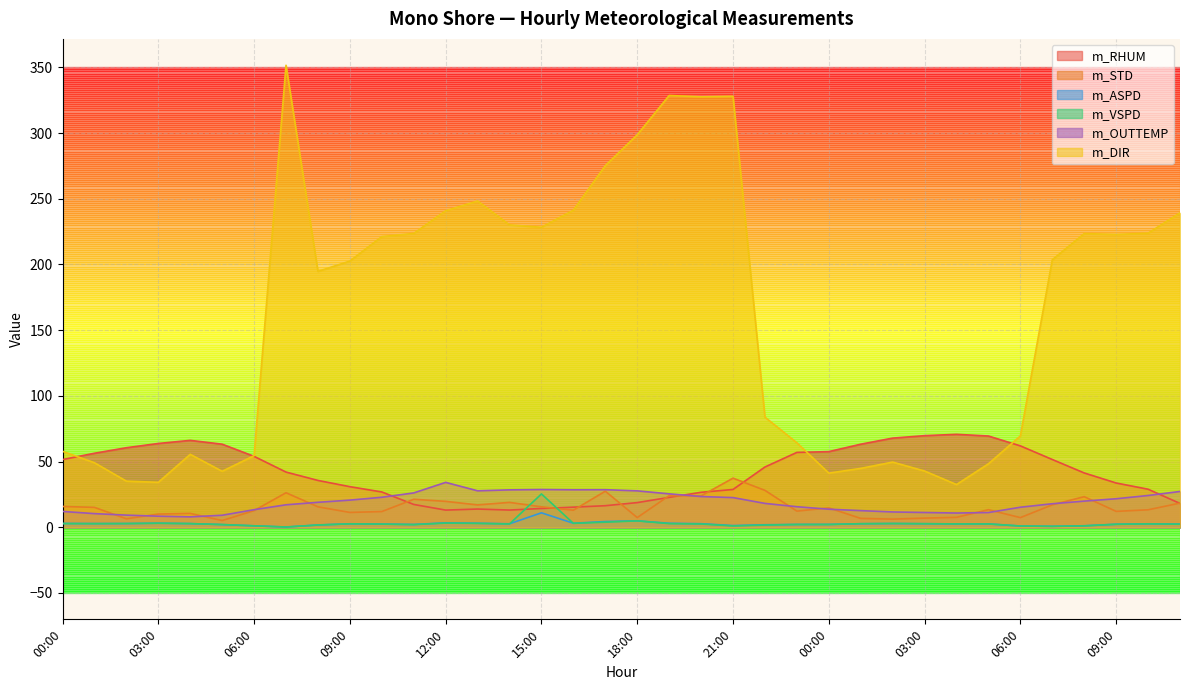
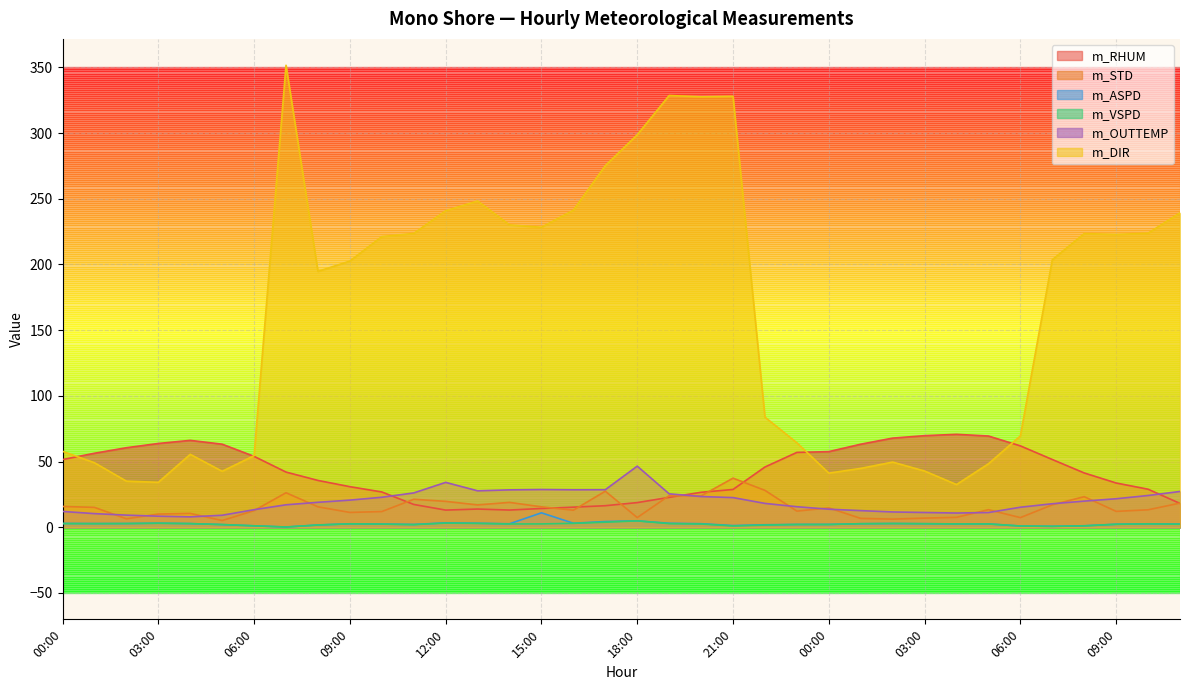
  {
    "m_ASPD": {
      "15:00": 11
    },
    "m_VSPD": {
-     "15:00": 25
+     "15:00": 3
    },
    "m_OUTTEMP": {
      "12:00": 34,
      "15:00": 29,
-     "18:00": 28,
+     "18:00": 47,
      "21:00": 23
    },
    "m_DIR": {
      "12:00": 241,
      "15:00": 228,
      "18:00": 299,
      "21:00": 328
    }
  }
